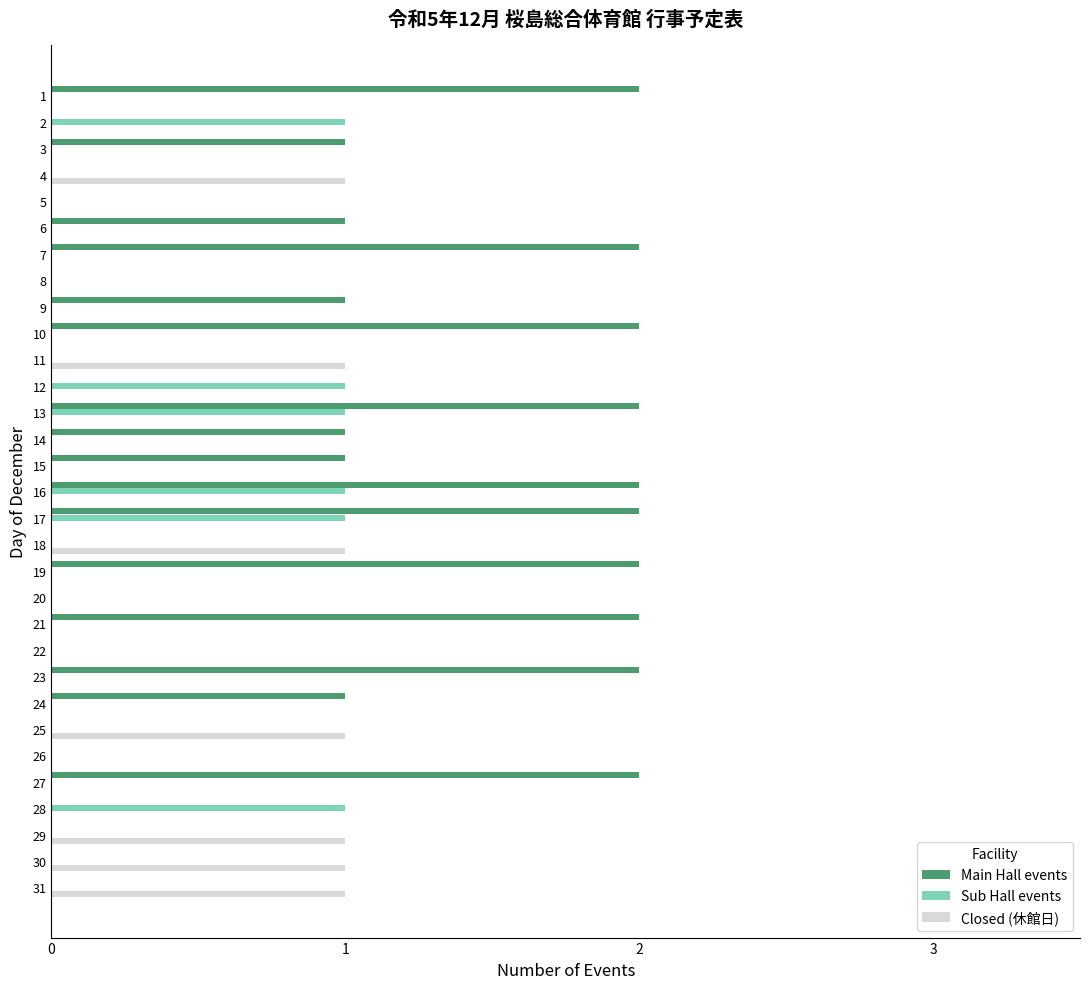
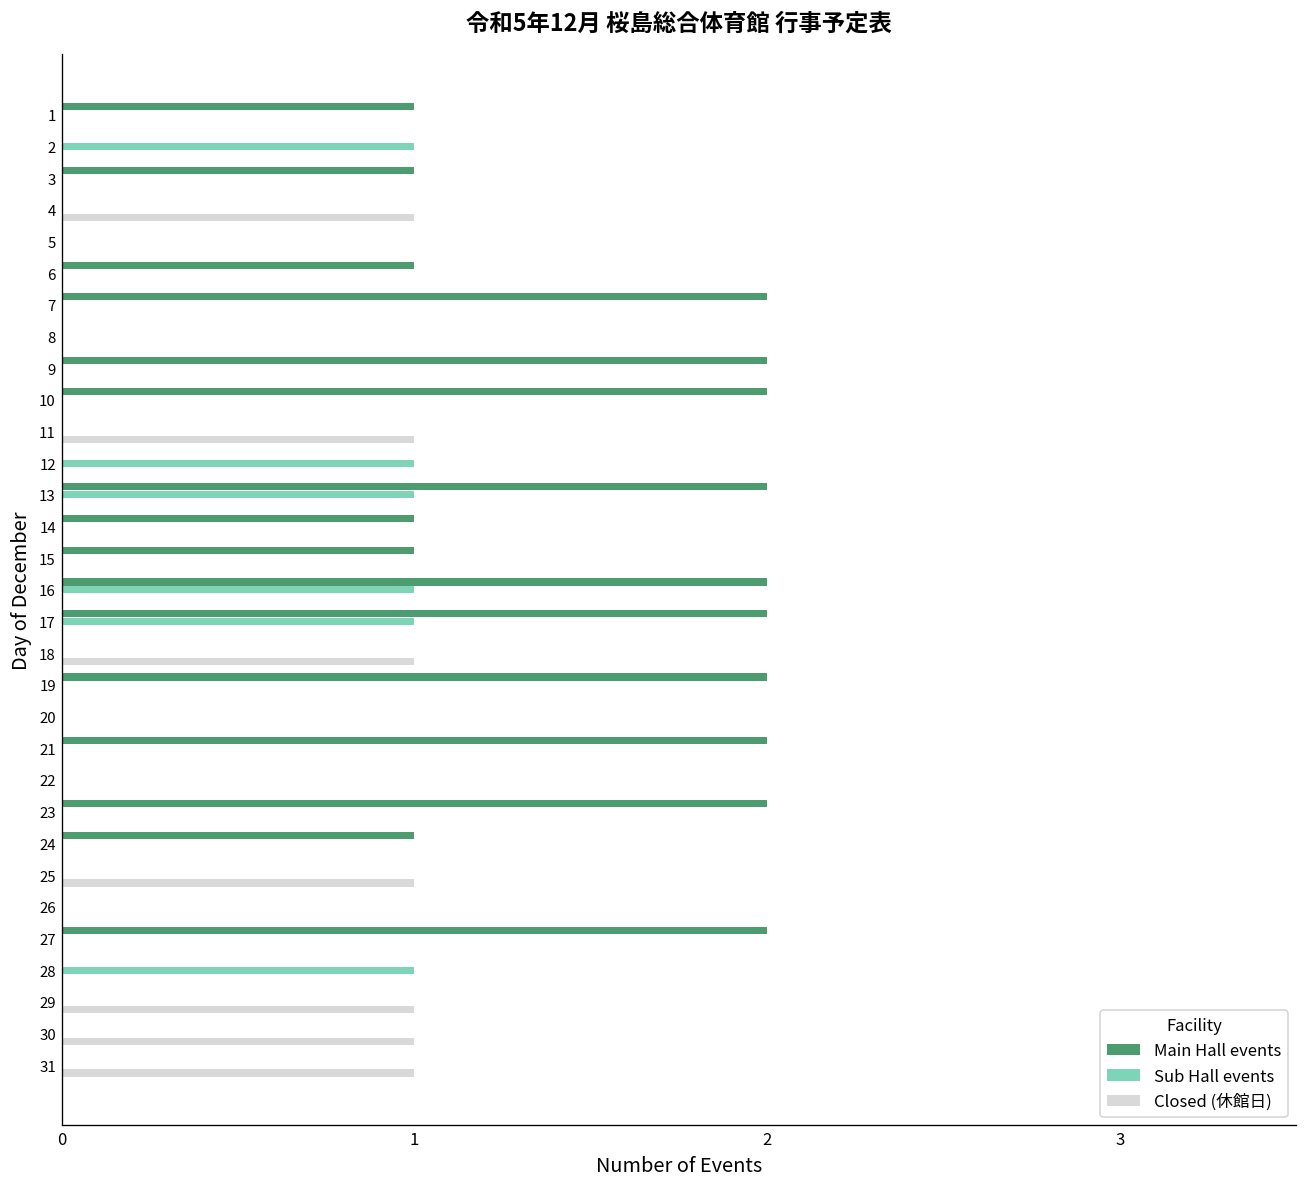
  {
    "Main Hall events": {
-     "1": 2,
+     "1": 1,
      "2": 0,
      "3": 1,
      "4": 0,
      "5": 0,
      "6": 1,
      "7": 2,
      "8": 0,
-     "9": 1,
+     "9": 2,
      "10": 2,
      "11": 0,
      "12": 0,
      "13": 2,
      "14": 1,
      "15": 1,
      "16": 2,
      "17": 2,
      "18": 0,
      "19": 2,
      "20": 0,
      "21": 2,
      "22": 0,
      "23": 2,
      "24": 1,
      "25": 0,
      "26": 0,
      "27": 2,
      "28": 0,
      "29": 0,
      "30": 0,
      "31": 0
    },
    "Sub Hall events": {
      "1": 0,
      "2": 1,
      "3": 0,
      "4": 0,
      "5": 0,
      "6": 0,
      "7": 0,
      "8": 0,
      "9": 0,
      "10": 0,
      "11": 0,
      "12": 1,
      "13": 1,
      "14": 0,
      "15": 0,
      "16": 1,
      "17": 1,
      "18": 0,
      "19": 0,
      "20": 0,
      "21": 0,
      "22": 0,
      "23": 0,
      "24": 0,
      "25": 0,
      "26": 0,
      "27": 0,
      "28": 1,
      "29": 0,
      "30": 0,
      "31": 0
    },
    "Closed (休館日)": {
      "1": 0,
      "2": 0,
      "3": 0,
      "4": 1,
      "5": 0,
      "6": 0,
      "7": 0,
      "8": 0,
      "9": 0,
      "10": 0,
      "11": 1,
      "12": 0,
      "13": 0,
      "14": 0,
      "15": 0,
      "16": 0,
      "17": 0,
      "18": 1,
      "19": 0,
      "20": 0,
      "21": 0,
      "22": 0,
      "23": 0,
      "24": 0,
      "25": 1,
      "26": 0,
      "27": 0,
      "28": 0,
      "29": 1,
      "30": 1,
      "31": 1
    }
  }
